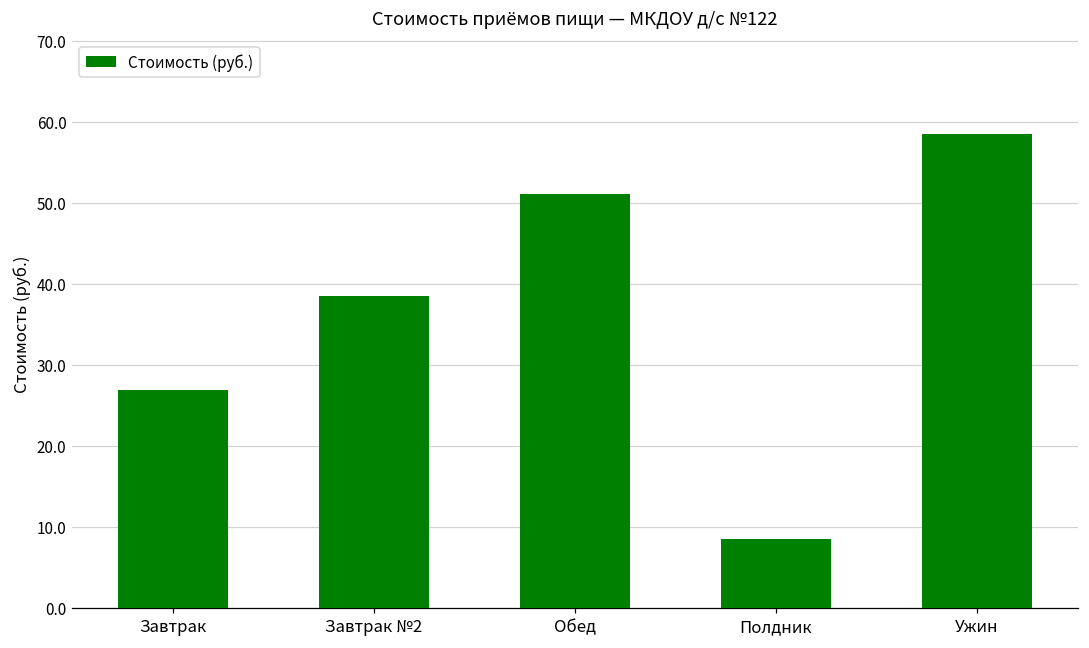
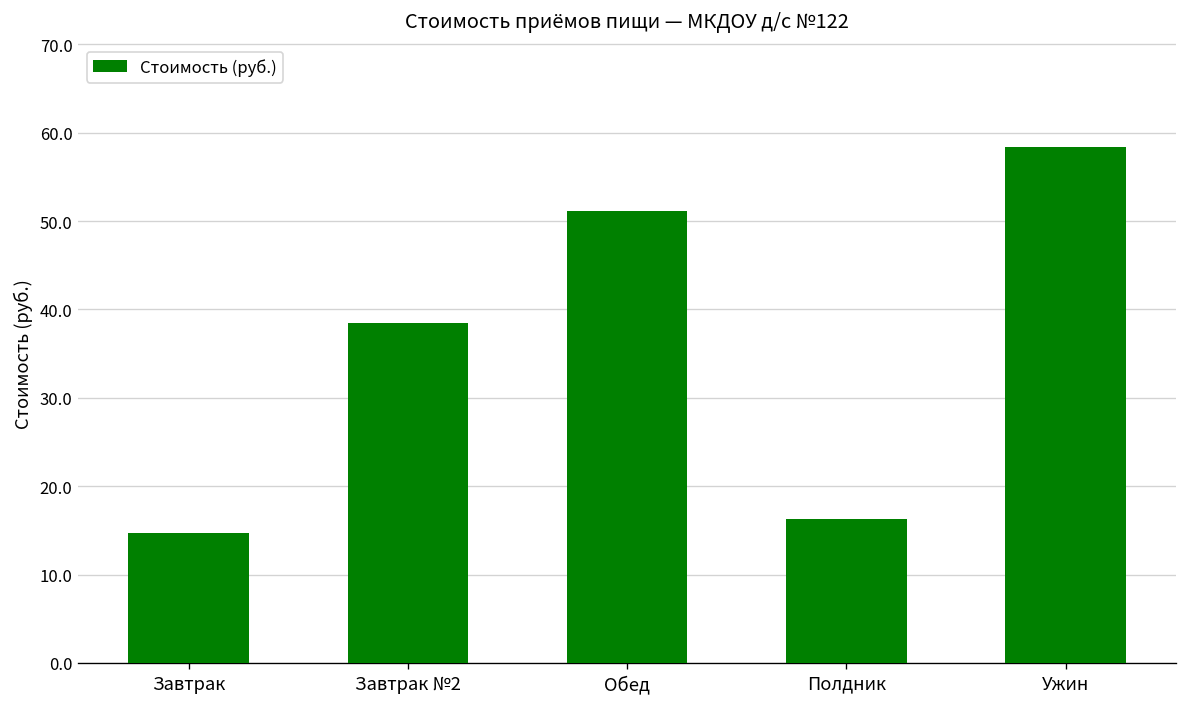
  {
-   "Завтрак": 27,
+   "Завтрак": 15,
    "Завтрак №2": 38,
    "Обед": 51,
-   "Полдник": 8,
+   "Полдник": 16,
    "Ужин": 58
  }
